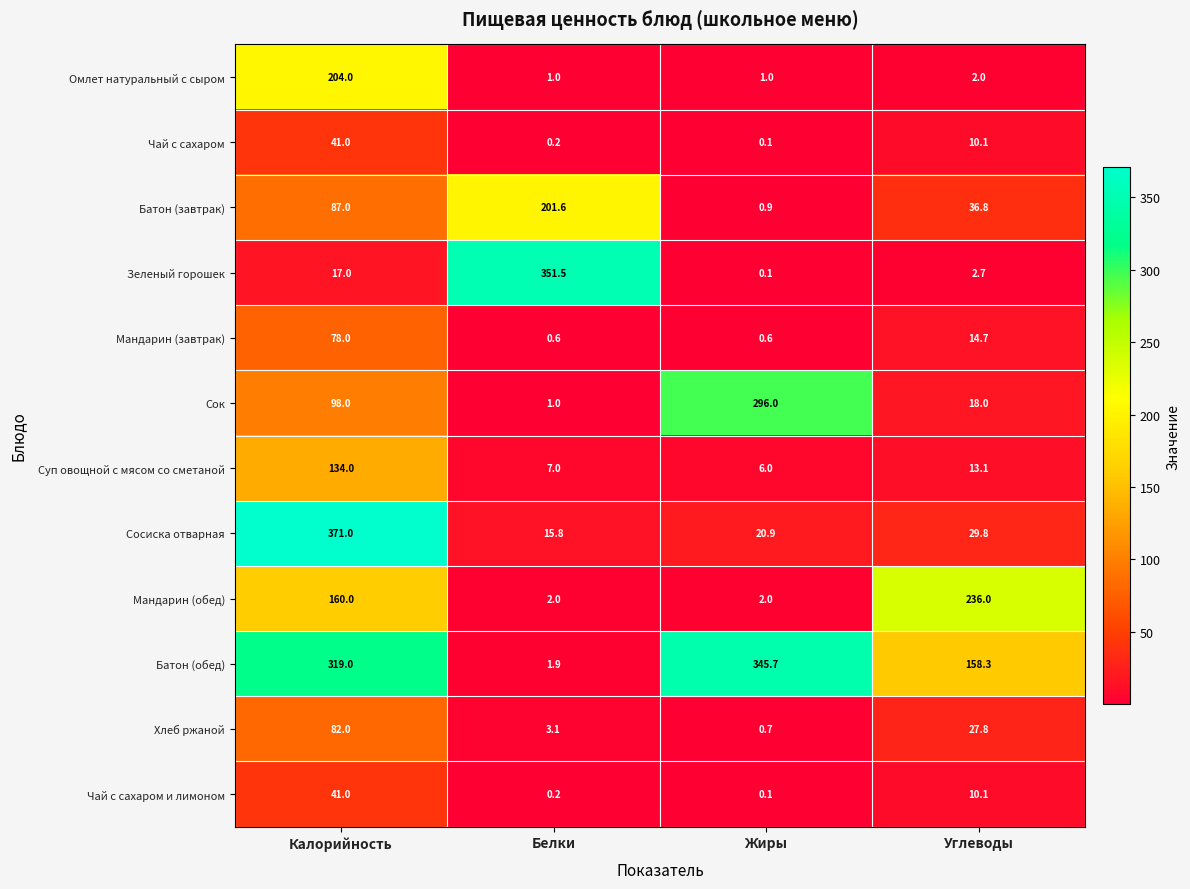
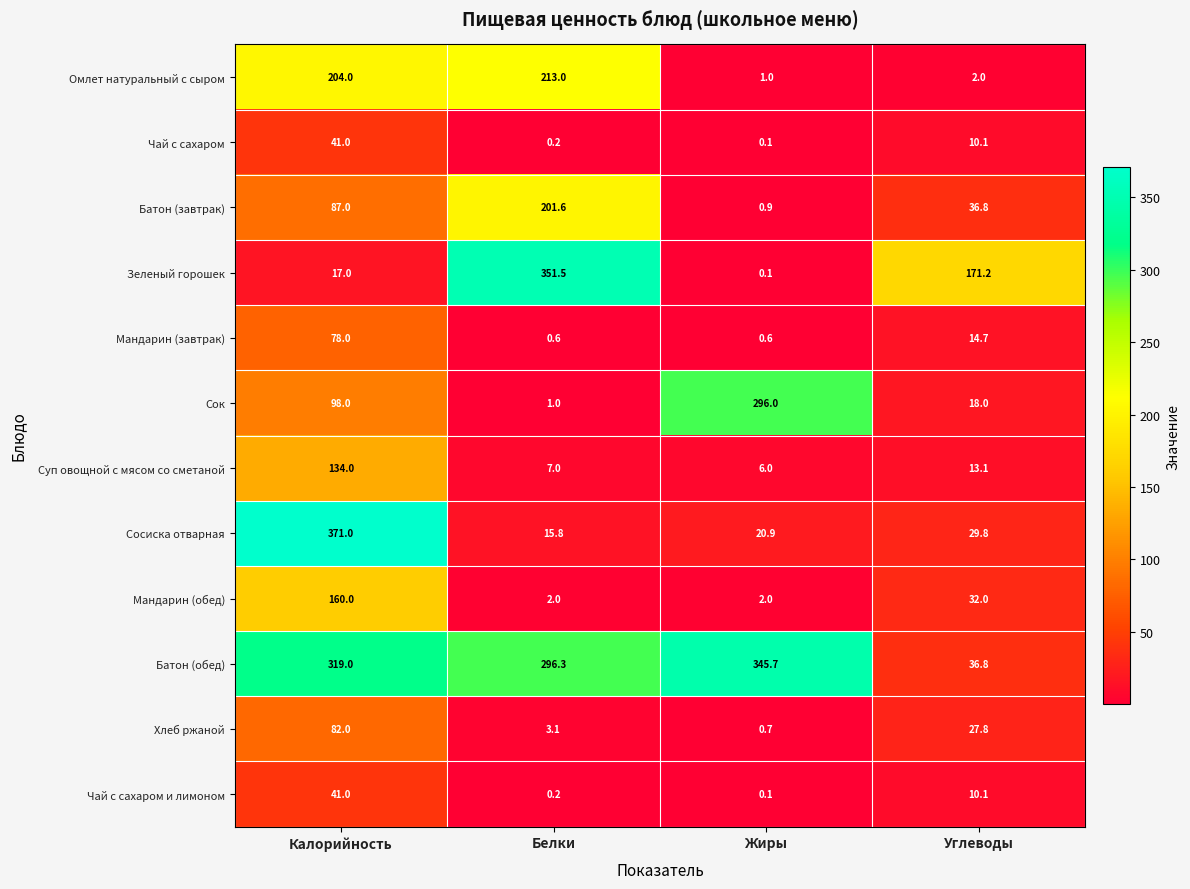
  {
    "Омлет натуральный с сыром": {
      "Калорийность": 204.0,
-     "Белки": 1.0,
+     "Белки": 213.0,
      "Жиры": 1.0,
      "Углеводы": 2.0
    },
    "Чай с сахаром": {
      "Калорийность": 41.0,
      "Белки": 0.2,
      "Жиры": 0.1,
      "Углеводы": 10.1
    },
    "Батон (завтрак)": {
      "Калорийность": 87.0,
      "Белки": 201.6,
      "Жиры": 0.9,
      "Углеводы": 36.8
    },
    "Зеленый горошек": {
      "Калорийность": 17.0,
      "Белки": 351.5,
      "Жиры": 0.1,
-     "Углеводы": 2.7
+     "Углеводы": 171.2
    },
    "Мандарин (завтрак)": {
      "Калорийность": 78.0,
      "Белки": 0.6,
      "Жиры": 0.6,
      "Углеводы": 14.7
    },
    "Сок": {
      "Калорийность": 98.0,
      "Белки": 1.0,
      "Жиры": 296.0,
      "Углеводы": 18.0
    },
    "Суп овощной с мясом со сметаной": {
      "Калорийность": 134.0,
      "Белки": 7.0,
      "Жиры": 6.0,
      "Углеводы": 13.1
    },
    "Сосиска отварная": {
      "Калорийность": 371.0,
      "Белки": 15.8,
      "Жиры": 20.9,
      "Углеводы": 29.8
    },
    "Мандарин (обед)": {
      "Калорийность": 160.0,
      "Белки": 2.0,
      "Жиры": 2.0,
-     "Углеводы": 236.0
+     "Углеводы": 32.0
    },
    "Батон (обед)": {
      "Калорийность": 319.0,
-     "Белки": 1.9,
+     "Белки": 296.3,
      "Жиры": 345.7,
-     "Углеводы": 158.3
+     "Углеводы": 36.8
    },
    "Хлеб ржаной": {
      "Калорийность": 82.0,
      "Белки": 3.1,
      "Жиры": 0.7,
      "Углеводы": 27.8
    },
    "Чай с сахаром и лимоном": {
      "Калорийность": 41.0,
      "Белки": 0.2,
      "Жиры": 0.1,
      "Углеводы": 10.1
    }
  }
